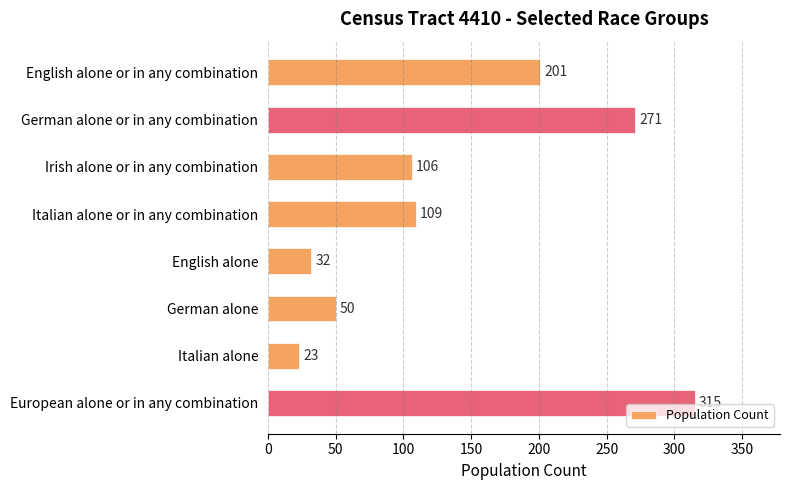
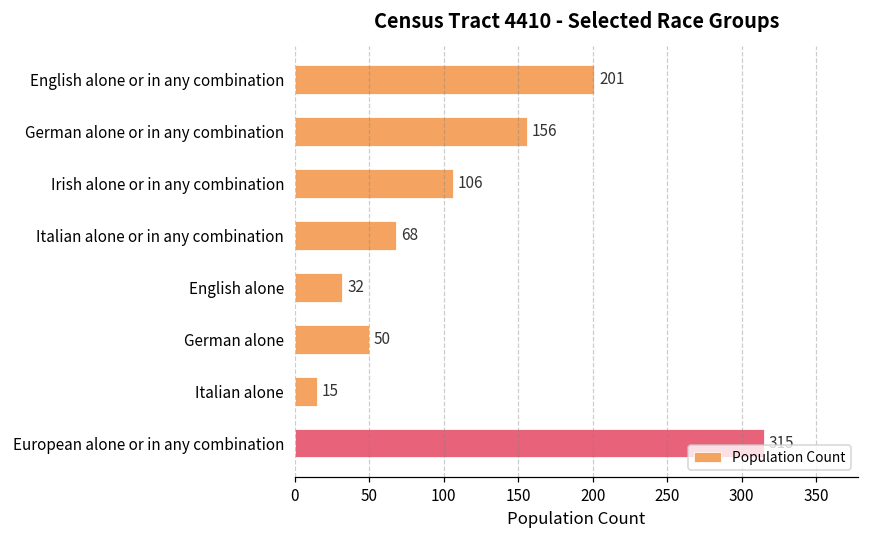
  {
    "English alone or in any combination": 201,
-   "German alone or in any combination": 271,
+   "German alone or in any combination": 156,
    "Irish alone or in any combination": 106,
-   "Italian alone or in any combination": 109,
+   "Italian alone or in any combination": 68,
    "English alone": 32,
    "German alone": 50,
-   "Italian alone": 23
+   "Italian alone": 15
  }
